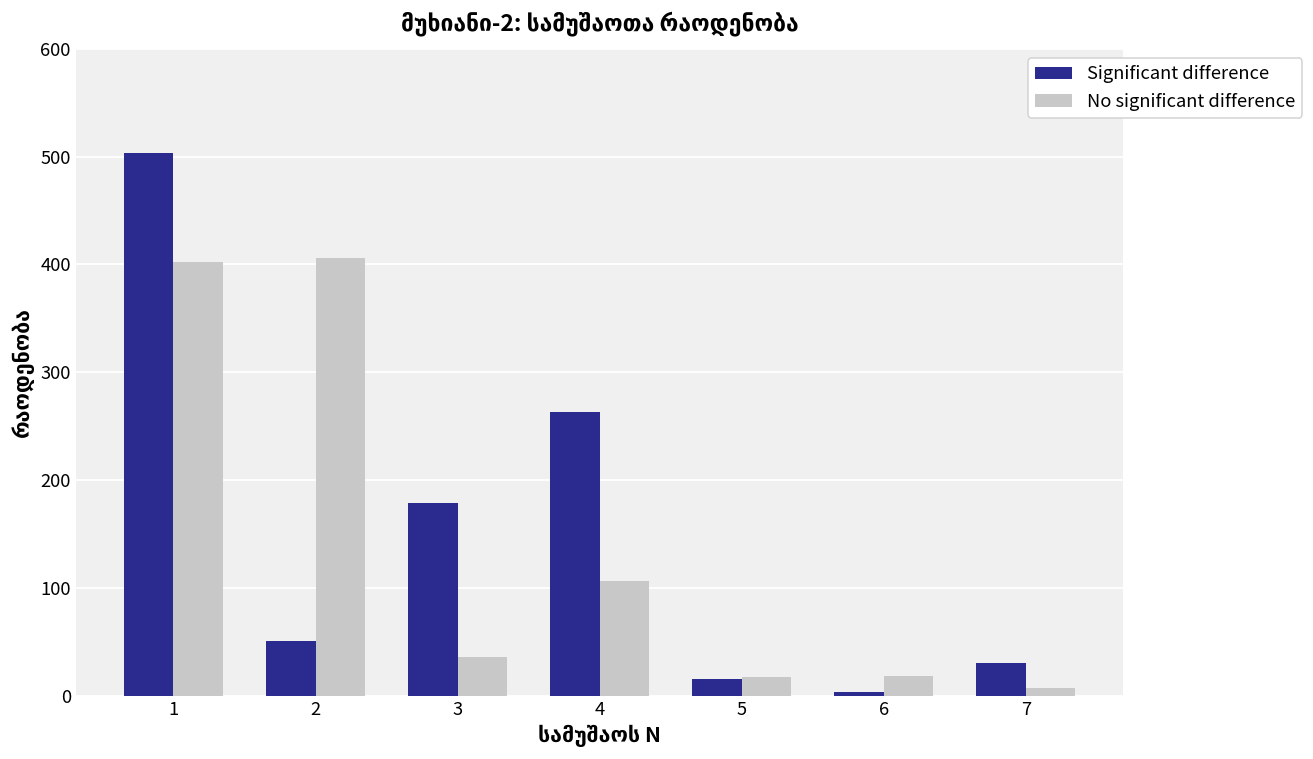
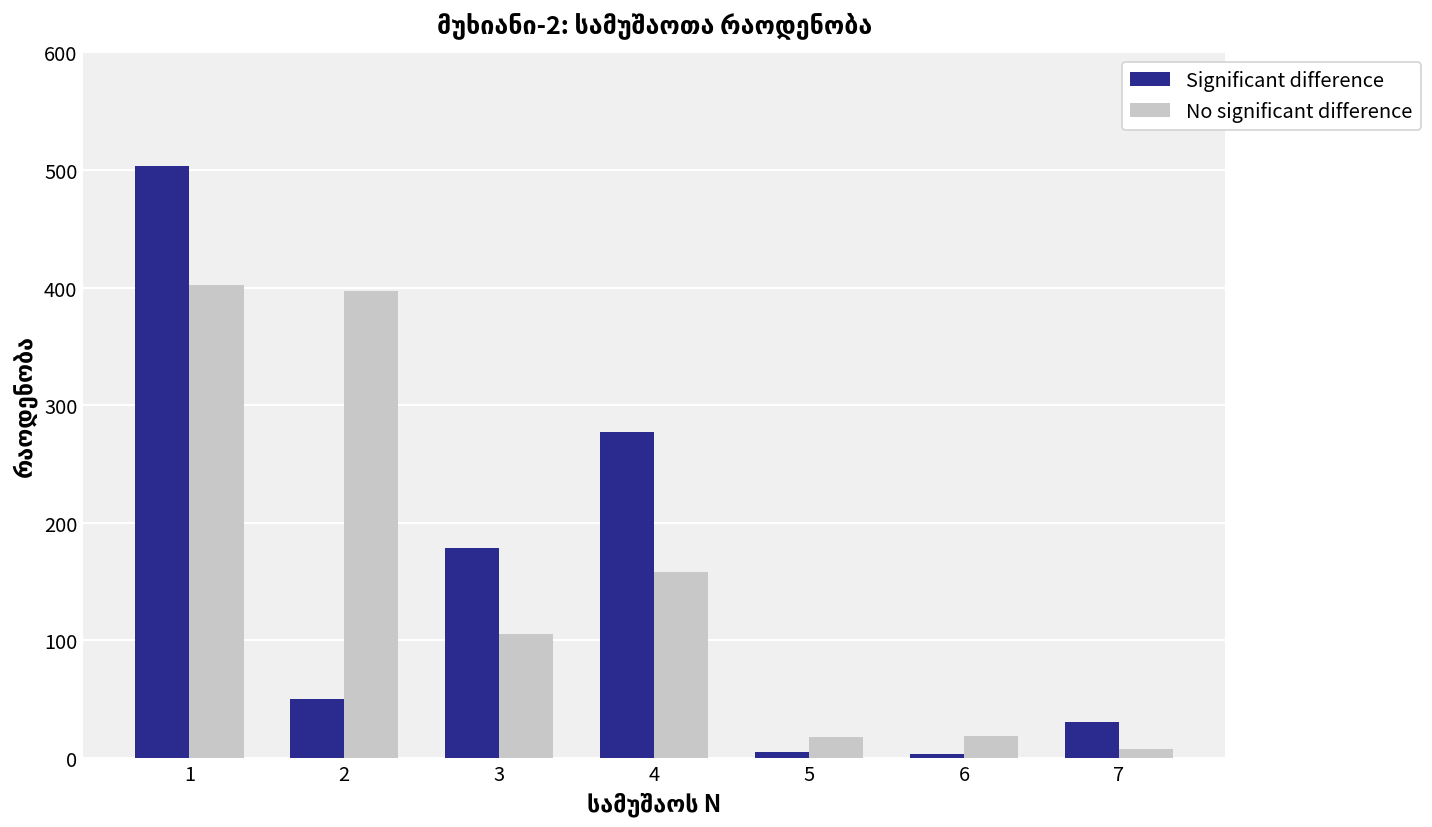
  {
    "Significant difference": {
      "1": 500,
      "2": 50,
      "3": 180,
-     "4": 260,
-     "5": 20,
+     "4": 280,
+     "5": 10,
      "6": 0,
      "7": 30
    },
    "No significant difference": {
      "1": 400,
-     "2": 410,
-     "3": 40,
-     "4": 110,
+     "2": 400,
+     "3": 110,
+     "4": 160,
      "5": 20,
      "6": 20,
      "7": 10
    }
  }
